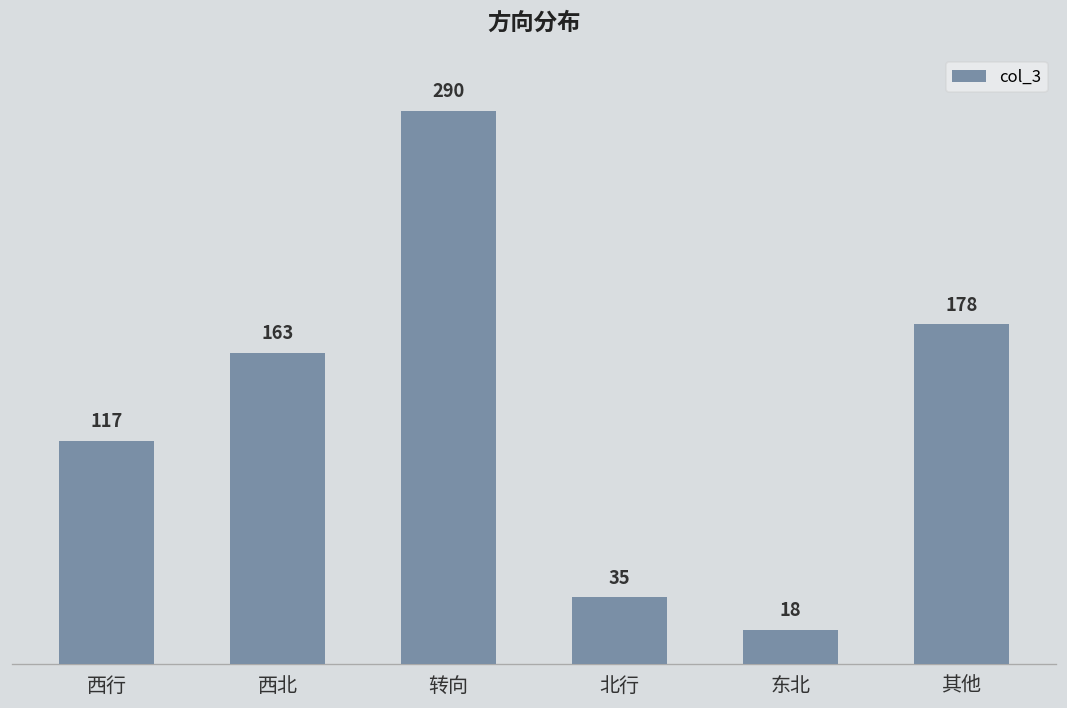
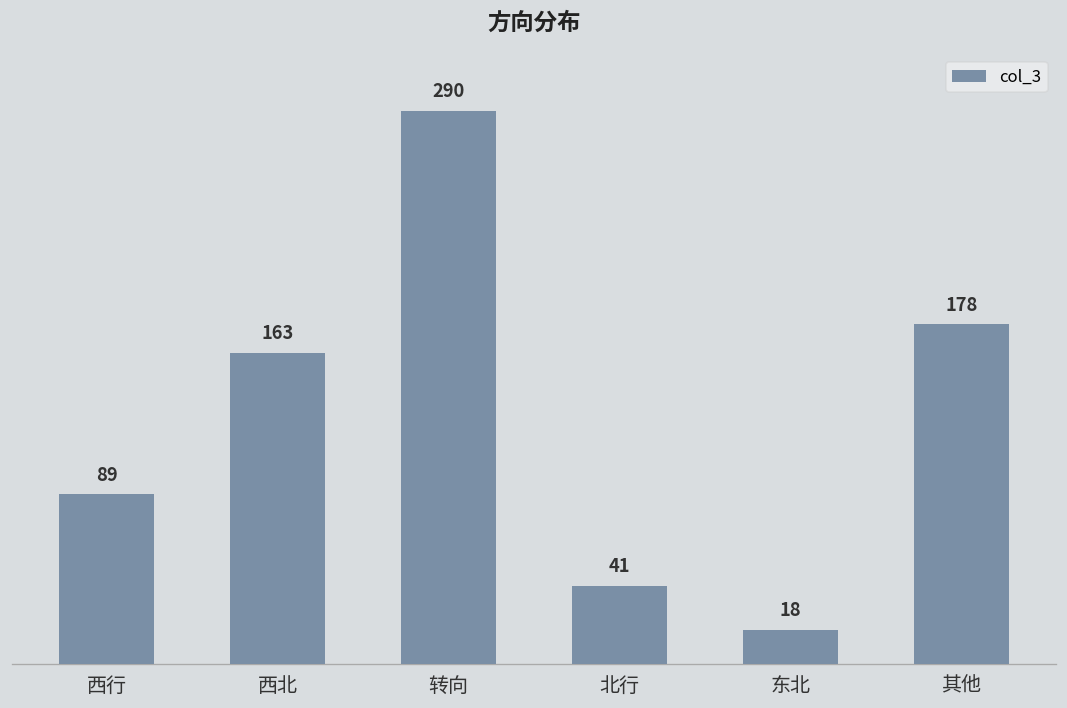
  {
-   "西行": 117,
+   "西行": 89,
    "西北": 163,
    "转向": 290,
-   "北行": 35,
+   "北行": 41,
    "东北": 18,
    "其他": 178
  }
